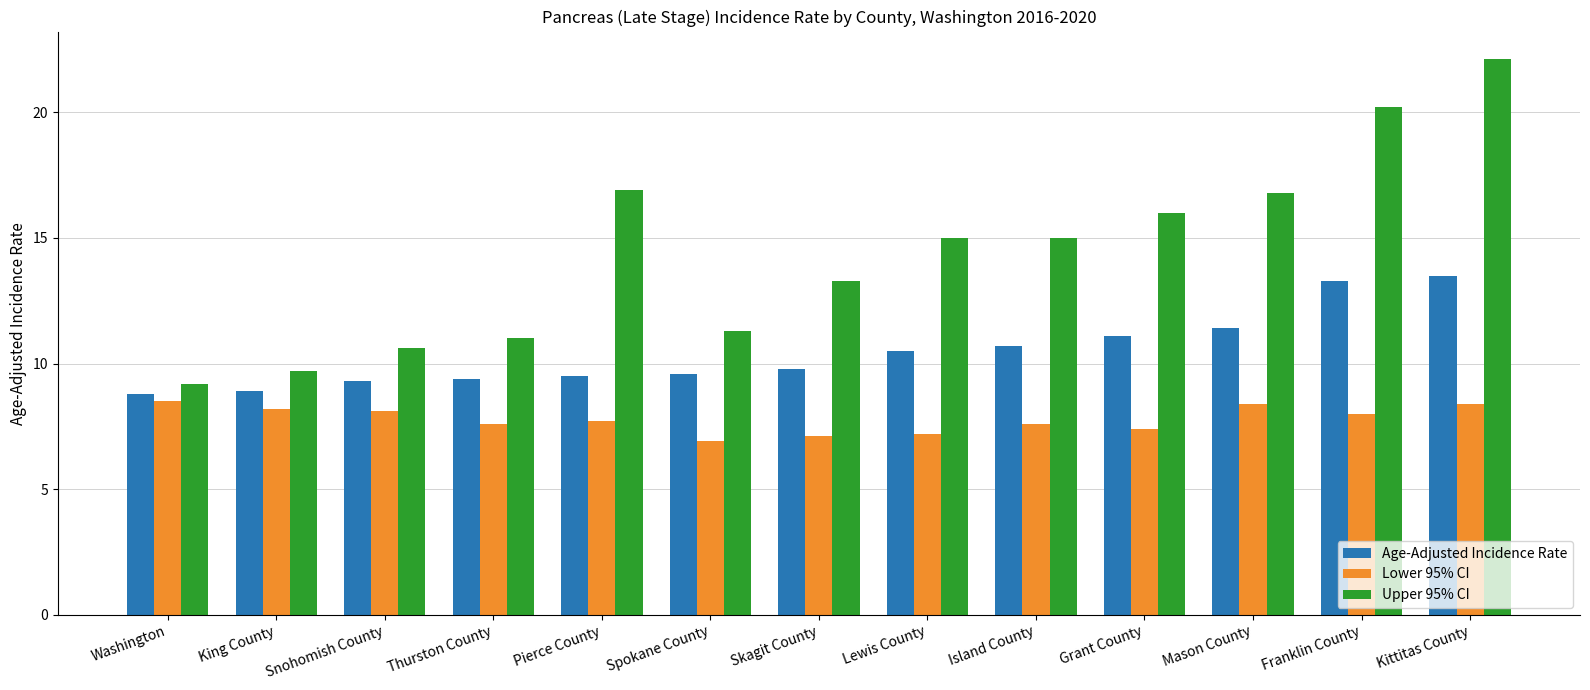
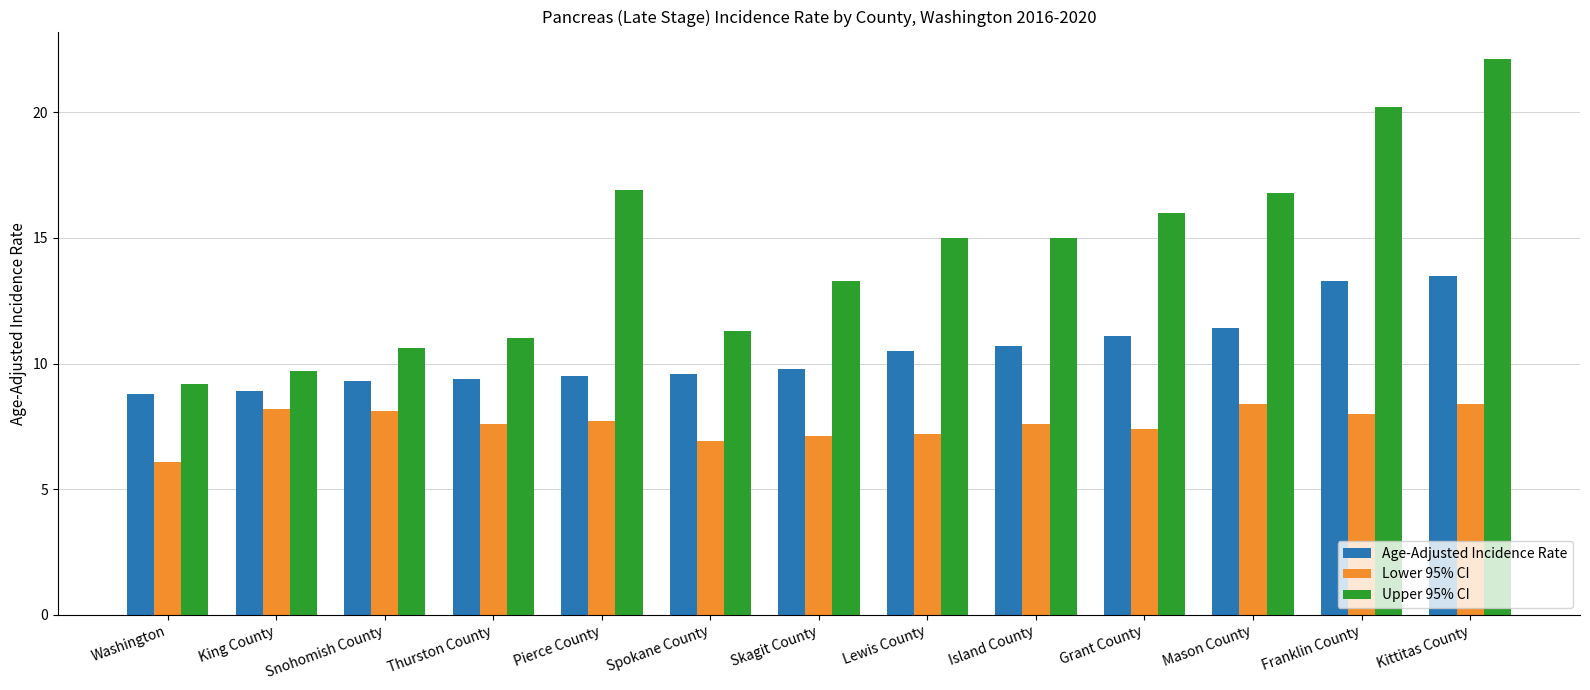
  {
    "Age-Adjusted Incidence Rate": {
      "Washington": 8.8,
      "King County": 8.9,
      "Snohomish County": 9.3,
      "Thurston County": 9.4,
      "Pierce County": 9.5,
      "Spokane County": 9.6,
      "Skagit County": 9.8,
      "Lewis County": 10.5,
      "Island County": 10.7,
      "Grant County": 11.1,
      "Mason County": 11.4,
      "Franklin County": 13.3,
      "Kittitas County": 13.5
    },
    "Lower 95% CI": {
-     "Washington": 8.5,
+     "Washington": 6.1,
      "King County": 8.2,
      "Snohomish County": 8.1,
      "Thurston County": 7.6,
      "Pierce County": 7.7,
      "Spokane County": 6.9,
      "Skagit County": 7.1,
      "Lewis County": 7.2,
      "Island County": 7.6,
      "Grant County": 7.4,
      "Mason County": 8.4,
      "Franklin County": 8.0,
      "Kittitas County": 8.4
    },
    "Upper 95% CI": {
      "Washington": 9.2,
      "King County": 9.7,
      "Snohomish County": 10.6,
      "Thurston County": 11.0,
      "Pierce County": 16.9,
      "Spokane County": 11.3,
      "Skagit County": 13.3,
      "Lewis County": 15.0,
      "Island County": 15.0,
      "Grant County": 16.0,
      "Mason County": 16.8,
      "Franklin County": 20.2,
      "Kittitas County": 22.1
    }
  }
